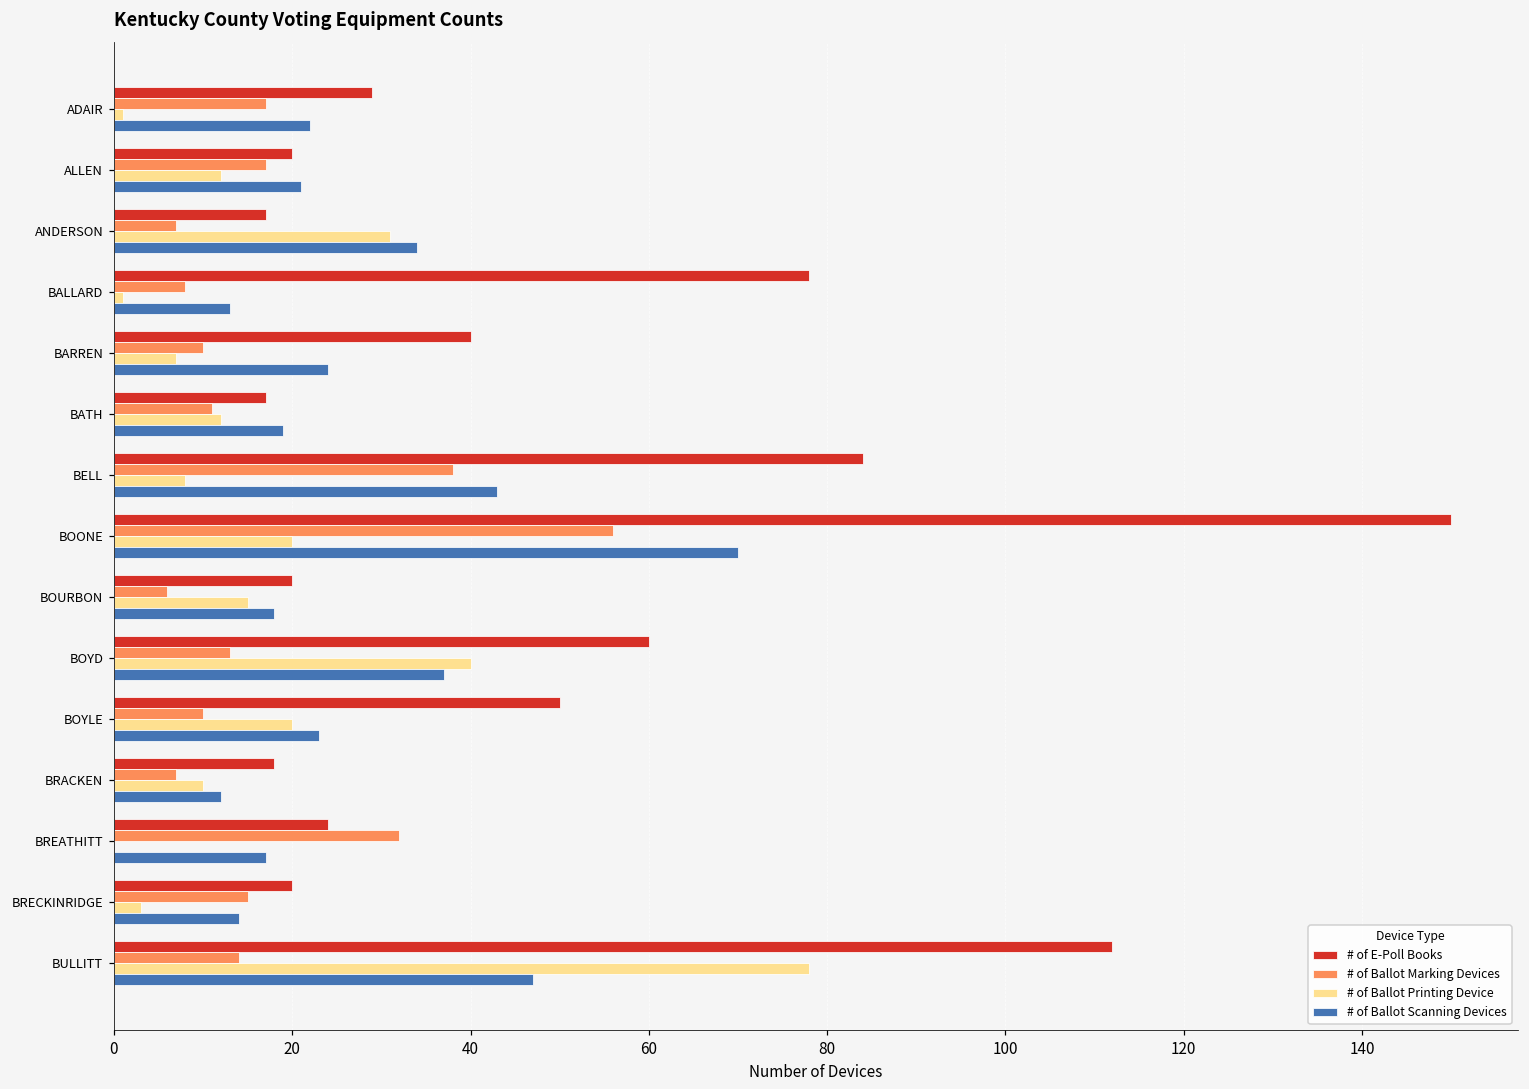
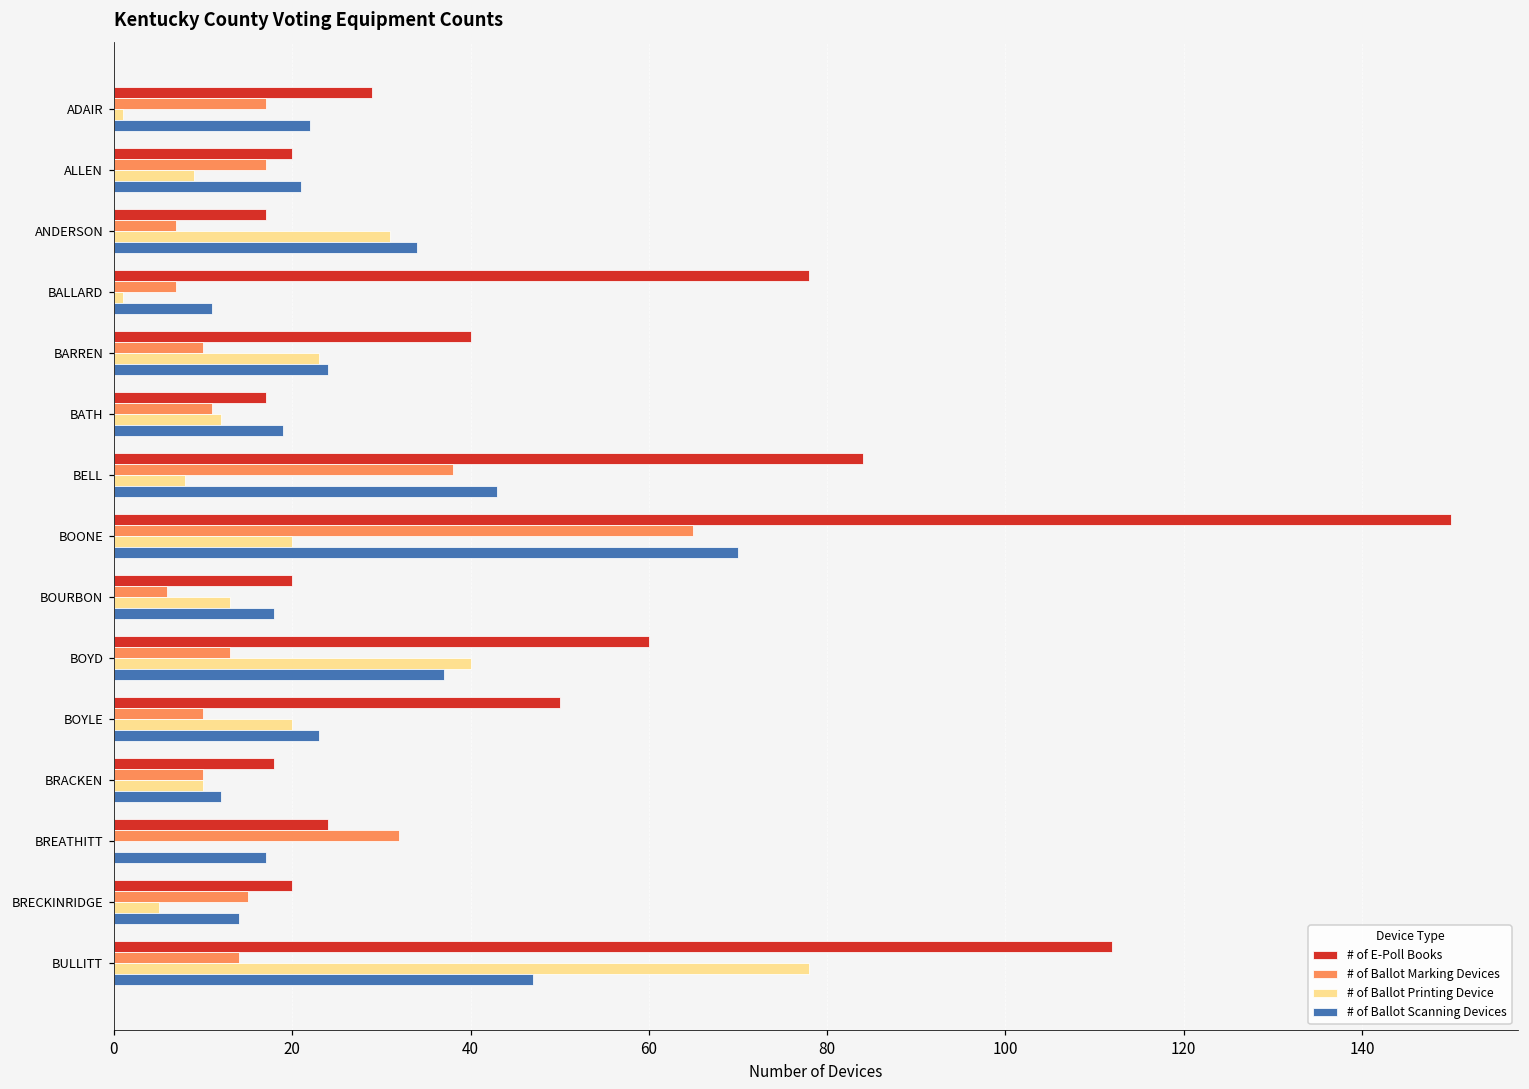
  {
    "# of E-Poll Books": {
      "ADAIR": 29,
      "ALLEN": 20,
      "ANDERSON": 17,
      "BALLARD": 78,
      "BARREN": 40,
      "BATH": 17,
      "BELL": 84,
      "BOONE": 150,
      "BOURBON": 20,
      "BOYD": 60,
      "BOYLE": 50,
      "BRACKEN": 18,
      "BREATHITT": 24,
      "BRECKINRIDGE": 20,
      "BULLITT": 112
    },
    "# of Ballot Marking Devices": {
      "ADAIR": 17,
      "ALLEN": 17,
      "ANDERSON": 7,
-     "BALLARD": 8,
+     "BALLARD": 7,
      "BARREN": 10,
      "BATH": 11,
      "BELL": 38,
-     "BOONE": 56,
+     "BOONE": 65,
      "BOURBON": 6,
      "BOYD": 13,
      "BOYLE": 10,
-     "BRACKEN": 7,
+     "BRACKEN": 10,
      "BREATHITT": 32,
      "BRECKINRIDGE": 15,
      "BULLITT": 14
    },
    "# of Ballot Printing Device": {
      "ADAIR": 1,
-     "ALLEN": 12,
+     "ALLEN": 9,
      "ANDERSON": 31,
      "BALLARD": 1,
-     "BARREN": 7,
+     "BARREN": 23,
      "BATH": 12,
      "BELL": 8,
      "BOONE": 20,
-     "BOURBON": 15,
+     "BOURBON": 13,
      "BOYD": 40,
      "BOYLE": 20,
      "BRACKEN": 10,
      "BREATHITT": 0,
-     "BRECKINRIDGE": 3,
+     "BRECKINRIDGE": 5,
      "BULLITT": 78
    },
    "# of Ballot Scanning Devices": {
      "ADAIR": 22,
      "ALLEN": 21,
      "ANDERSON": 34,
-     "BALLARD": 13,
+     "BALLARD": 11,
      "BARREN": 24,
      "BATH": 19,
      "BELL": 43,
      "BOONE": 70,
      "BOURBON": 18,
      "BOYD": 37,
      "BOYLE": 23,
      "BRACKEN": 12,
      "BREATHITT": 17,
      "BRECKINRIDGE": 14,
      "BULLITT": 47
    }
  }
